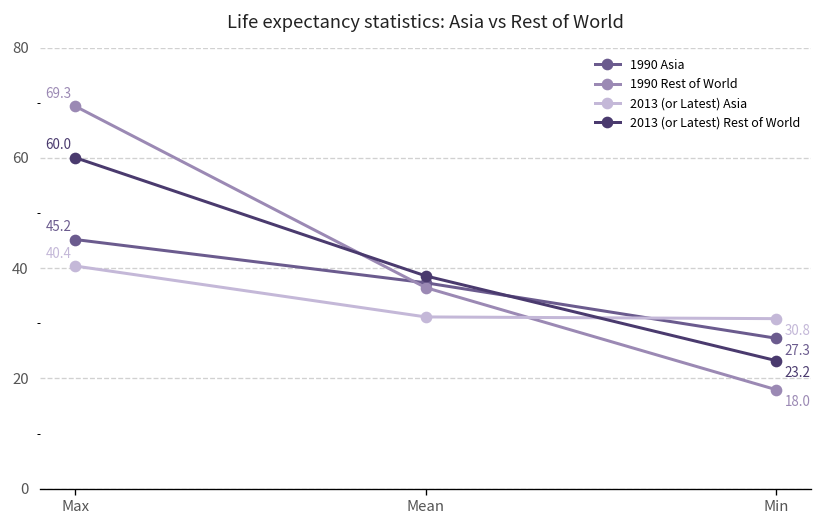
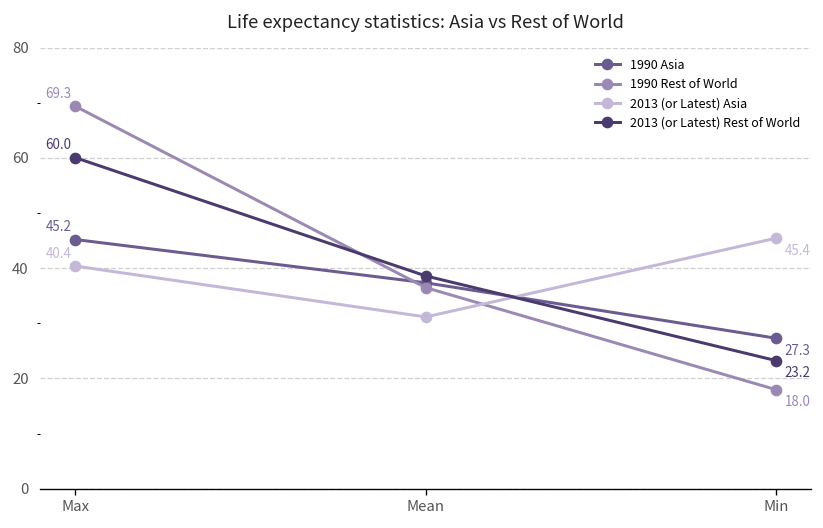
  {
    "1990 Rest of World": {
      "Max": 69.3,
      "Min": 18.0
    },
    "2013 (or Latest) Asia": {
      "Max": 40.4,
-     "Min": 30.8
+     "Min": 45.4
    }
  }
